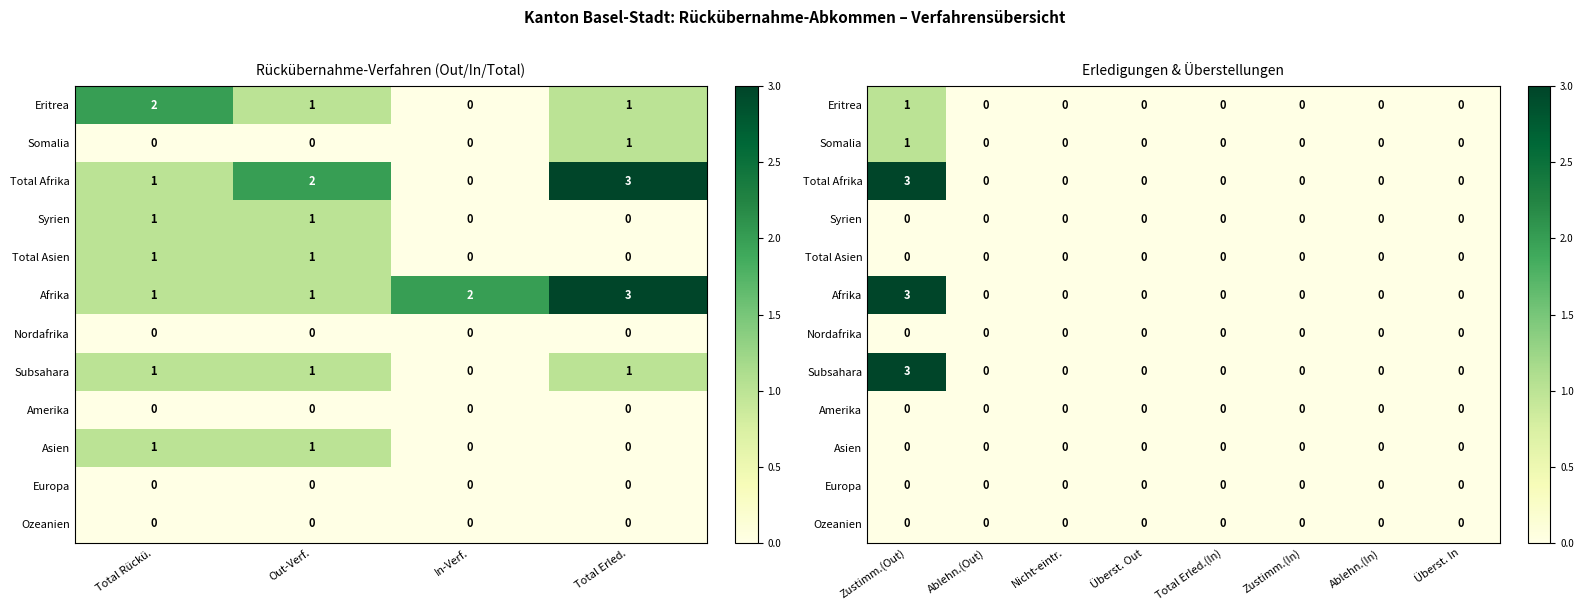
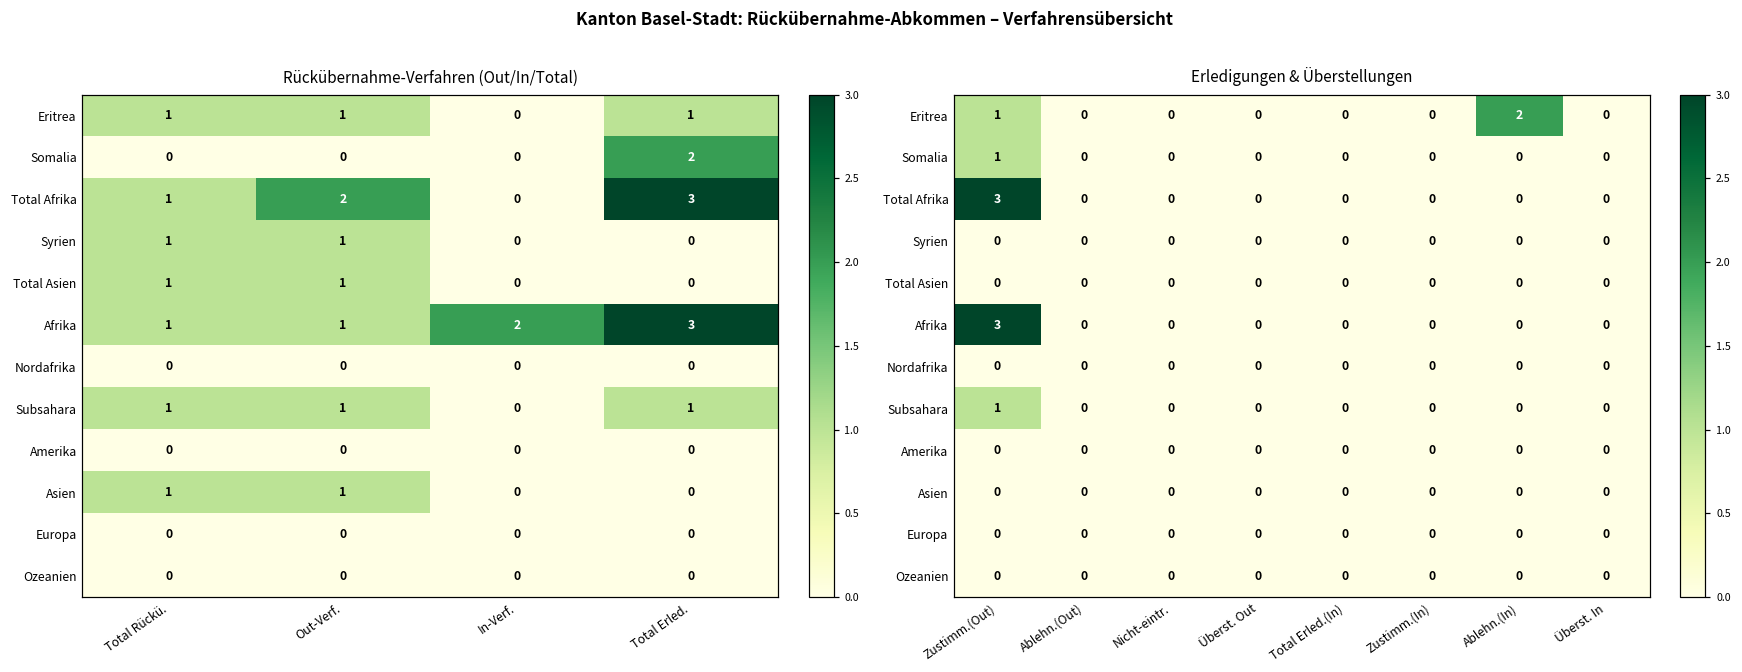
  {
    "Rückübernahme-Verfahren (Out/In/Total)": {
      "Eritrea": {
-       "Total Rückü.": 2,
+       "Total Rückü.": 1,
        "Out-Verf.": 1,
        "In-Verf.": 0,
        "Total Erled.": 1
      },
      "Somalia": {
        "Total Rückü.": 0,
        "Out-Verf.": 0,
        "In-Verf.": 0,
-       "Total Erled.": 1
+       "Total Erled.": 2
      },
      "Total Afrika": {
        "Total Rückü.": 1,
        "Out-Verf.": 2,
        "In-Verf.": 0,
        "Total Erled.": 3
      },
      "Syrien": {
        "Total Rückü.": 1,
        "Out-Verf.": 1,
        "In-Verf.": 0,
        "Total Erled.": 0
      },
      "Total Asien": {
        "Total Rückü.": 1,
        "Out-Verf.": 1,
        "In-Verf.": 0,
        "Total Erled.": 0
      },
      "Afrika": {
        "Total Rückü.": 1,
        "Out-Verf.": 1,
        "In-Verf.": 2,
        "Total Erled.": 3
      },
      "Nordafrika": {
        "Total Rückü.": 0,
        "Out-Verf.": 0,
        "In-Verf.": 0,
        "Total Erled.": 0
      },
      "Subsahara": {
        "Total Rückü.": 1,
        "Out-Verf.": 1,
        "In-Verf.": 0,
        "Total Erled.": 1
      },
      "Amerika": {
        "Total Rückü.": 0,
        "Out-Verf.": 0,
        "In-Verf.": 0,
        "Total Erled.": 0
      },
      "Asien": {
        "Total Rückü.": 1,
        "Out-Verf.": 1,
        "In-Verf.": 0,
        "Total Erled.": 0
      },
      "Europa": {
        "Total Rückü.": 0,
        "Out-Verf.": 0,
        "In-Verf.": 0,
        "Total Erled.": 0
      },
      "Ozeanien": {
        "Total Rückü.": 0,
        "Out-Verf.": 0,
        "In-Verf.": 0,
        "Total Erled.": 0
      }
    },
    "Erledigungen & Überstellungen": {
      "Eritrea": {
        "Zustimm.(Out)": 1,
        "Ablehn.(Out)": 0,
        "Nicht-eintr.": 0,
        "Überst. Out": 0,
        "Total Erled.(In)": 0,
        "Zustimm.(In)": 0,
-       "Ablehn.(In)": 0,
+       "Ablehn.(In)": 2,
        "Überst. In": 0
      },
      "Somalia": {
        "Zustimm.(Out)": 1,
        "Ablehn.(Out)": 0,
        "Nicht-eintr.": 0,
        "Überst. Out": 0,
        "Total Erled.(In)": 0,
        "Zustimm.(In)": 0,
        "Ablehn.(In)": 0,
        "Überst. In": 0
      },
      "Total Afrika": {
        "Zustimm.(Out)": 3,
        "Ablehn.(Out)": 0,
        "Nicht-eintr.": 0,
        "Überst. Out": 0,
        "Total Erled.(In)": 0,
        "Zustimm.(In)": 0,
        "Ablehn.(In)": 0,
        "Überst. In": 0
      },
      "Syrien": {
        "Zustimm.(Out)": 0,
        "Ablehn.(Out)": 0,
        "Nicht-eintr.": 0,
        "Überst. Out": 0,
        "Total Erled.(In)": 0,
        "Zustimm.(In)": 0,
        "Ablehn.(In)": 0,
        "Überst. In": 0
      },
      "Total Asien": {
        "Zustimm.(Out)": 0,
        "Ablehn.(Out)": 0,
        "Nicht-eintr.": 0,
        "Überst. Out": 0,
        "Total Erled.(In)": 0,
        "Zustimm.(In)": 0,
        "Ablehn.(In)": 0,
        "Überst. In": 0
      },
      "Afrika": {
        "Zustimm.(Out)": 3,
        "Ablehn.(Out)": 0,
        "Nicht-eintr.": 0,
        "Überst. Out": 0,
        "Total Erled.(In)": 0,
        "Zustimm.(In)": 0,
        "Ablehn.(In)": 0,
        "Überst. In": 0
      },
      "Nordafrika": {
        "Zustimm.(Out)": 0,
        "Ablehn.(Out)": 0,
        "Nicht-eintr.": 0,
        "Überst. Out": 0,
        "Total Erled.(In)": 0,
        "Zustimm.(In)": 0,
        "Ablehn.(In)": 0,
        "Überst. In": 0
      },
      "Subsahara": {
-       "Zustimm.(Out)": 3,
+       "Zustimm.(Out)": 1,
        "Ablehn.(Out)": 0,
        "Nicht-eintr.": 0,
        "Überst. Out": 0,
        "Total Erled.(In)": 0,
        "Zustimm.(In)": 0,
        "Ablehn.(In)": 0,
        "Überst. In": 0
      },
      "Amerika": {
        "Zustimm.(Out)": 0,
        "Ablehn.(Out)": 0,
        "Nicht-eintr.": 0,
        "Überst. Out": 0,
        "Total Erled.(In)": 0,
        "Zustimm.(In)": 0,
        "Ablehn.(In)": 0,
        "Überst. In": 0
      },
      "Asien": {
        "Zustimm.(Out)": 0,
        "Ablehn.(Out)": 0,
        "Nicht-eintr.": 0,
        "Überst. Out": 0,
        "Total Erled.(In)": 0,
        "Zustimm.(In)": 0,
        "Ablehn.(In)": 0,
        "Überst. In": 0
      },
      "Europa": {
        "Zustimm.(Out)": 0,
        "Ablehn.(Out)": 0,
        "Nicht-eintr.": 0,
        "Überst. Out": 0,
        "Total Erled.(In)": 0,
        "Zustimm.(In)": 0,
        "Ablehn.(In)": 0,
        "Überst. In": 0
      },
      "Ozeanien": {
        "Zustimm.(Out)": 0,
        "Ablehn.(Out)": 0,
        "Nicht-eintr.": 0,
        "Überst. Out": 0,
        "Total Erled.(In)": 0,
        "Zustimm.(In)": 0,
        "Ablehn.(In)": 0,
        "Überst. In": 0
      }
    }
  }
